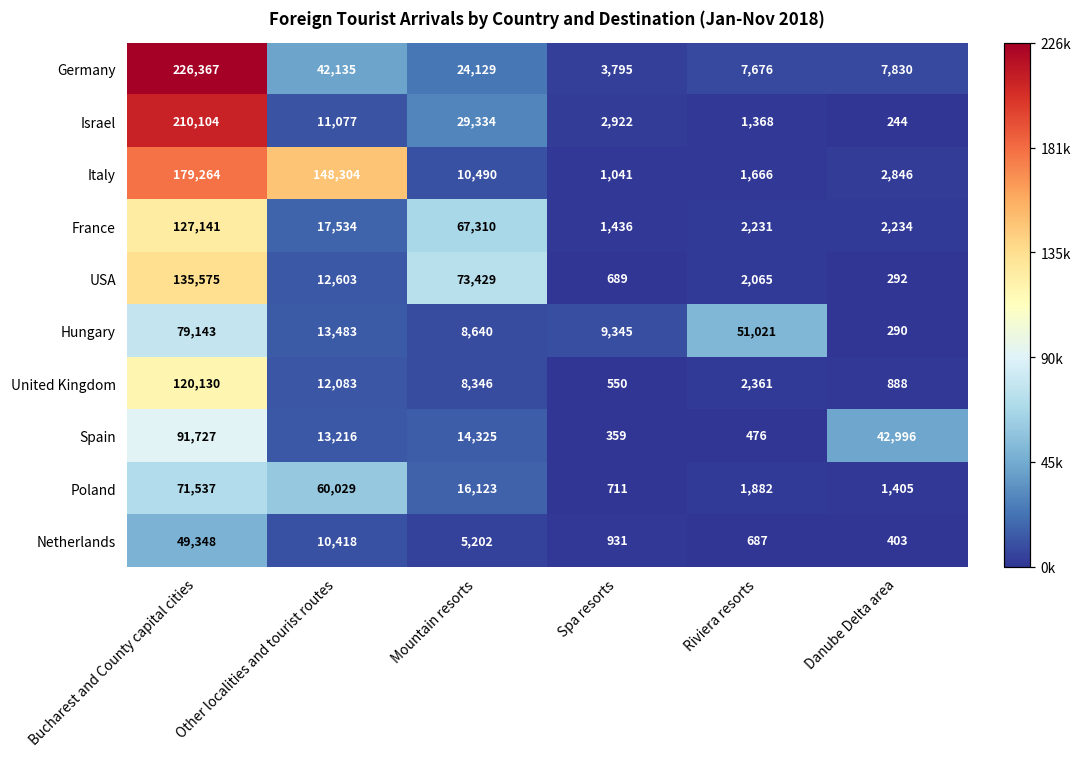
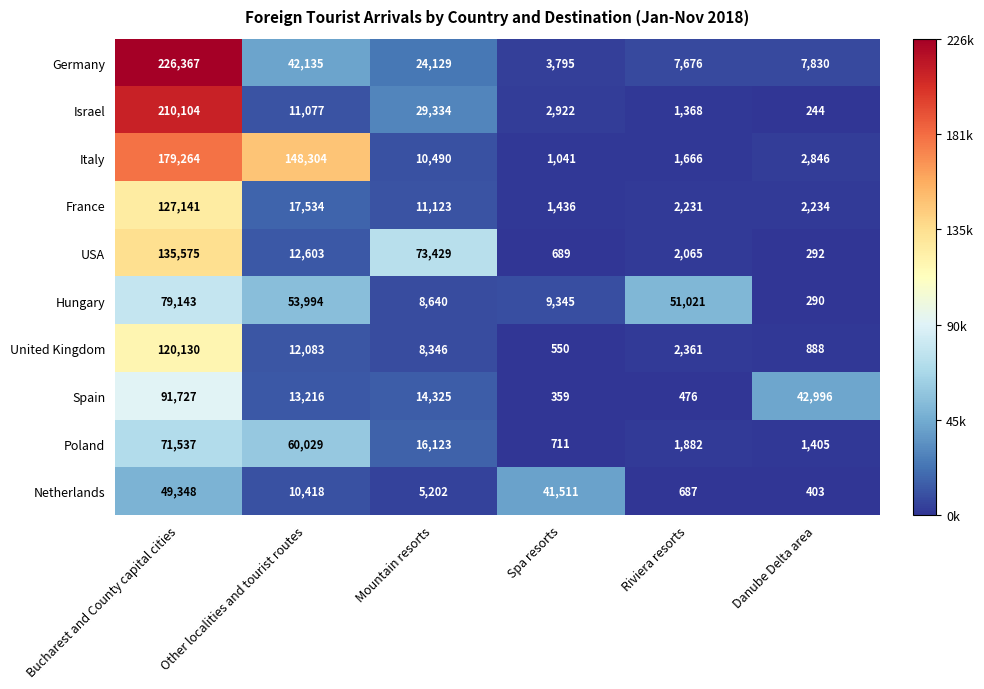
  {
    "Germany": {
      "Bucharest and County capital cities": "226,367",
      "Other localities and tourist routes": "42,135",
      "Mountain resorts": "24,129",
      "Spa resorts": "3,795",
      "Riviera resorts": "7,676",
      "Danube Delta area": "7,830"
    },
    "Israel": {
      "Bucharest and County capital cities": "210,104",
      "Other localities and tourist routes": "11,077",
      "Mountain resorts": "29,334",
      "Spa resorts": "2,922",
      "Riviera resorts": "1,368",
      "Danube Delta area": "244"
    },
    "Italy": {
      "Bucharest and County capital cities": "179,264",
      "Other localities and tourist routes": "148,304",
      "Mountain resorts": "10,490",
      "Spa resorts": "1,041",
      "Riviera resorts": "1,666",
      "Danube Delta area": "2,846"
    },
    "France": {
      "Bucharest and County capital cities": "127,141",
      "Other localities and tourist routes": "17,534",
-     "Mountain resorts": "67,310",
+     "Mountain resorts": "11,123",
      "Spa resorts": "1,436",
      "Riviera resorts": "2,231",
      "Danube Delta area": "2,234"
    },
    "USA": {
      "Bucharest and County capital cities": "135,575",
      "Other localities and tourist routes": "12,603",
      "Mountain resorts": "73,429",
      "Spa resorts": "689",
      "Riviera resorts": "2,065",
      "Danube Delta area": "292"
    },
    "Hungary": {
      "Bucharest and County capital cities": "79,143",
-     "Other localities and tourist routes": "13,483",
+     "Other localities and tourist routes": "53,994",
      "Mountain resorts": "8,640",
      "Spa resorts": "9,345",
      "Riviera resorts": "51,021",
      "Danube Delta area": "290"
    },
    "United Kingdom": {
      "Bucharest and County capital cities": "120,130",
      "Other localities and tourist routes": "12,083",
      "Mountain resorts": "8,346",
      "Spa resorts": "550",
      "Riviera resorts": "2,361",
      "Danube Delta area": "888"
    },
    "Spain": {
      "Bucharest and County capital cities": "91,727",
      "Other localities and tourist routes": "13,216",
      "Mountain resorts": "14,325",
      "Spa resorts": "359",
      "Riviera resorts": "476",
      "Danube Delta area": "42,996"
    },
    "Poland": {
      "Bucharest and County capital cities": "71,537",
      "Other localities and tourist routes": "60,029",
      "Mountain resorts": "16,123",
      "Spa resorts": "711",
      "Riviera resorts": "1,882",
      "Danube Delta area": "1,405"
    },
    "Netherlands": {
      "Bucharest and County capital cities": "49,348",
      "Other localities and tourist routes": "10,418",
      "Mountain resorts": "5,202",
-     "Spa resorts": "931",
+     "Spa resorts": "41,511",
      "Riviera resorts": "687",
      "Danube Delta area": "403"
    }
  }
